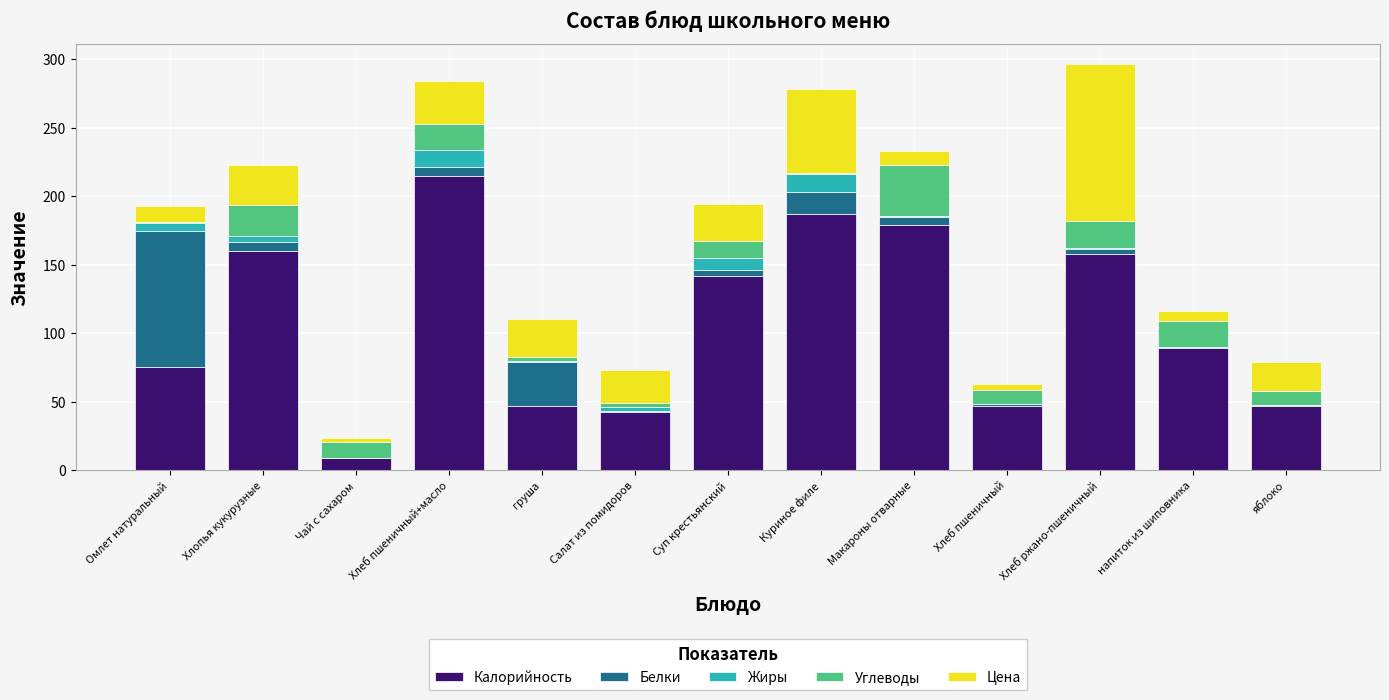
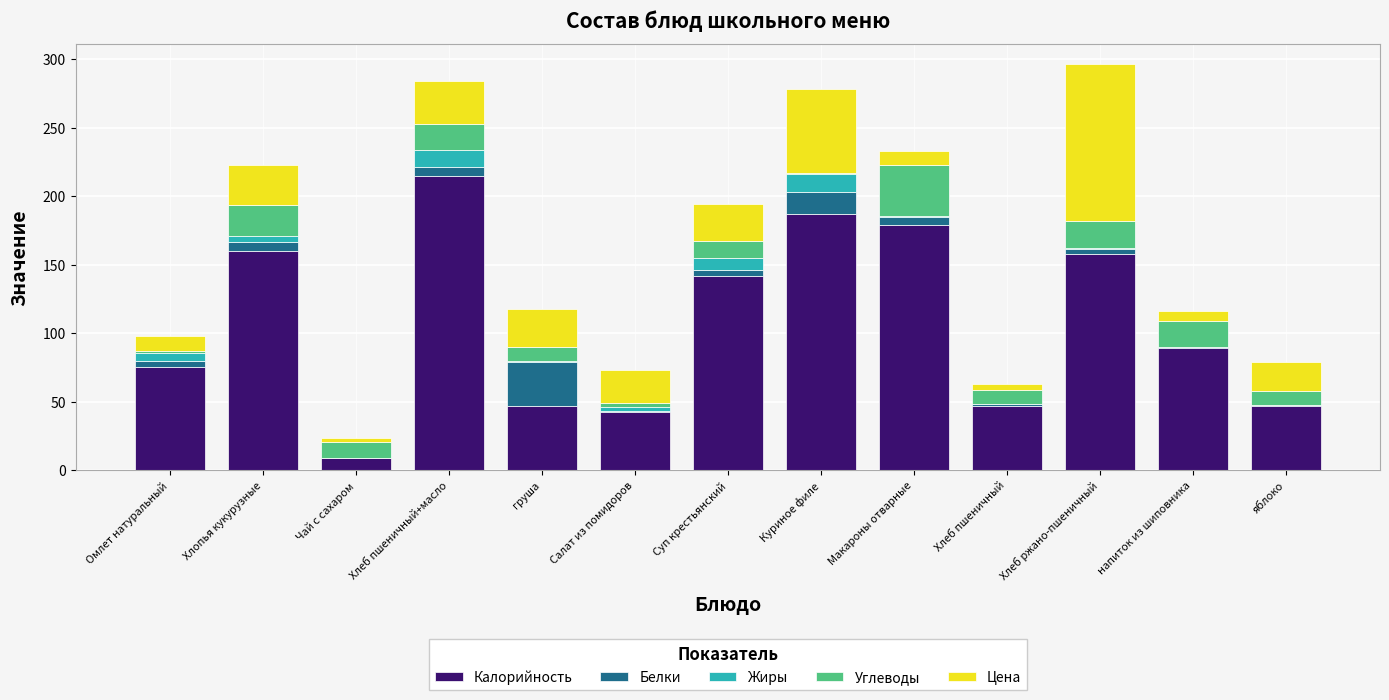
  {
    "Калорийность": {
      "Омлет натуральный": 75,
      "Хлопья кукурузные": 160,
      "Чай с сахаром": 9,
      "Хлеб пшеничный+масло": 215,
      "груша": 47,
      "Салат из помидоров": 43,
      "Суп крестьянский": 142,
      "Куриное филе": 187,
      "Макароны отварные": 179,
      "Хлеб пшеничный": 47,
      "Хлеб ржано-пшеничный": 158,
      "напиток из шиповника": 89,
      "яблоко": 47
    },
    "Белки": {
-     "Омлет натуральный": 99,
+     "Омлет натуральный": 5,
      "Хлопья кукурузные": 6,
      "Хлеб пшеничный+масло": 7,
      "груша": 32,
      "Суп крестьянский": 4,
      "Куриное филе": 16,
      "Макароны отварные": 6,
      "Хлеб ржано-пшеничный": 3
    },
    "Жиры": {
      "Омлет натуральный": 6,
      "Хлопья кукурузные": 5,
      "Хлеб пшеничный+масло": 12,
      "Салат из помидоров": 3,
      "Суп крестьянский": 9,
      "Куриное филе": 13
    },
    "Углеводы": {
      "Хлопья кукурузные": 23,
      "Чай с сахаром": 11,
      "Хлеб пшеничный+масло": 19,
-     "груша": 3,
+     "груша": 10,
      "Салат из помидоров": 3,
      "Суп крестьянский": 12,
      "Макароны отварные": 37,
      "Хлеб пшеничный": 10,
      "Хлеб ржано-пшеничный": 20,
      "напиток из шиповника": 19,
      "яблоко": 10
    },
    "Цена": {
      "Омлет натуральный": 11,
      "Хлопья кукурузные": 29,
      "Чай с сахаром": 3,
      "Хлеб пшеничный+масло": 31,
      "груша": 28,
      "Салат из помидоров": 24,
      "Суп крестьянский": 27,
      "Куриное филе": 61,
      "Макароны отварные": 10,
      "Хлеб пшеничный": 5,
      "Хлеб ржано-пшеничный": 115,
      "напиток из шиповника": 8,
      "яблоко": 22
    }
  }
